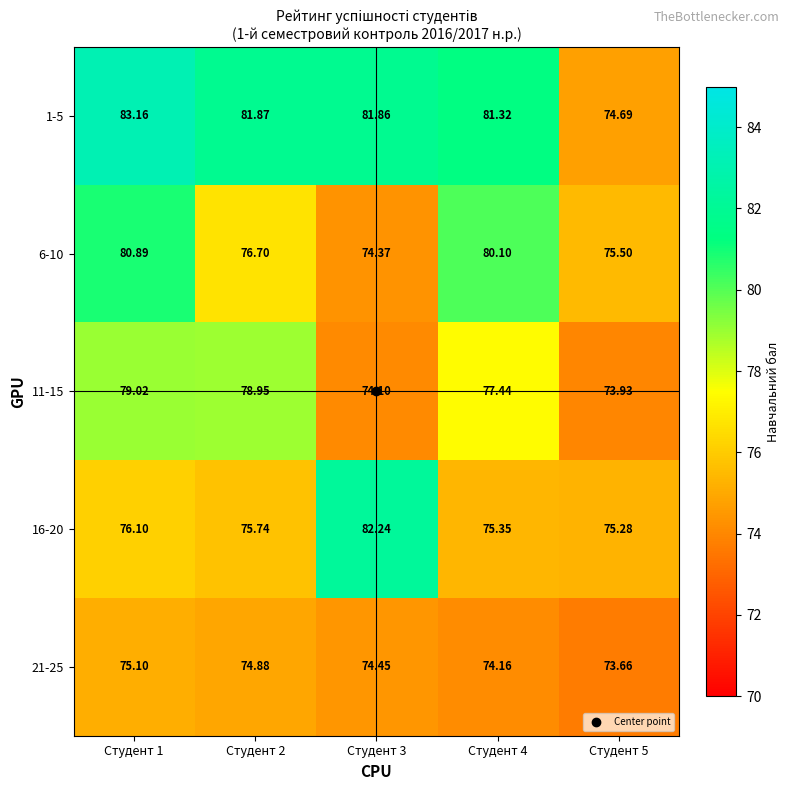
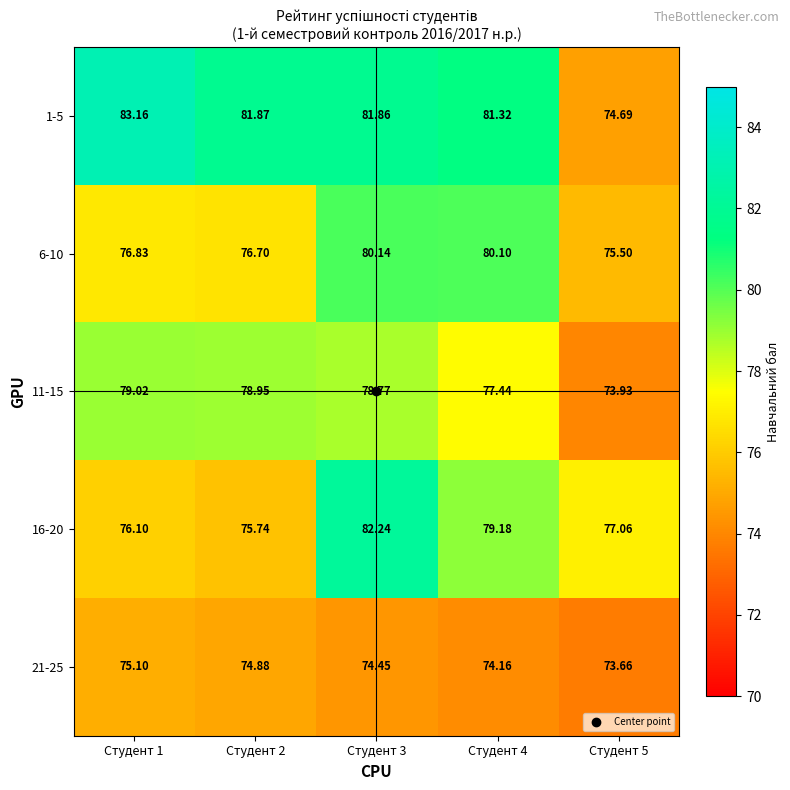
  {
    "1-5": {
      "Студент 1": 83.16,
      "Студент 2": 81.87,
      "Студент 3": 81.86,
      "Студент 4": 81.32,
      "Студент 5": 74.69
    },
    "6-10": {
-     "Студент 1": 80.89,
+     "Студент 1": 76.83,
      "Студент 2": 76.70,
-     "Студент 3": 74.37,
+     "Студент 3": 80.14,
      "Студент 4": 80.10,
      "Студент 5": 75.50
    },
    "11-15": {
      "Студент 1": 79.02,
      "Студент 2": 78.95,
-     "Студент 3": 74.10,
+     "Студент 3": 78.77,
      "Студент 4": 77.44,
      "Студент 5": 73.93
    },
    "16-20": {
      "Студент 1": 76.10,
      "Студент 2": 75.74,
      "Студент 3": 82.24,
-     "Студент 4": 75.35,
-     "Студент 5": 75.28
+     "Студент 4": 79.18,
+     "Студент 5": 77.06
    },
    "21-25": {
      "Студент 1": 75.10,
      "Студент 2": 74.88,
      "Студент 3": 74.45,
      "Студент 4": 74.16,
      "Студент 5": 73.66
    }
  }
